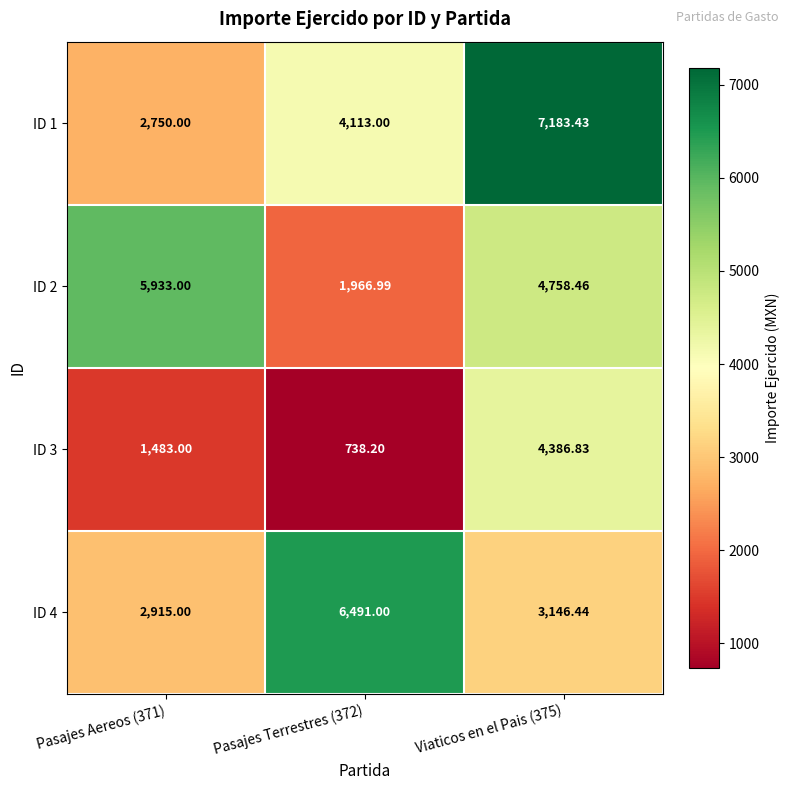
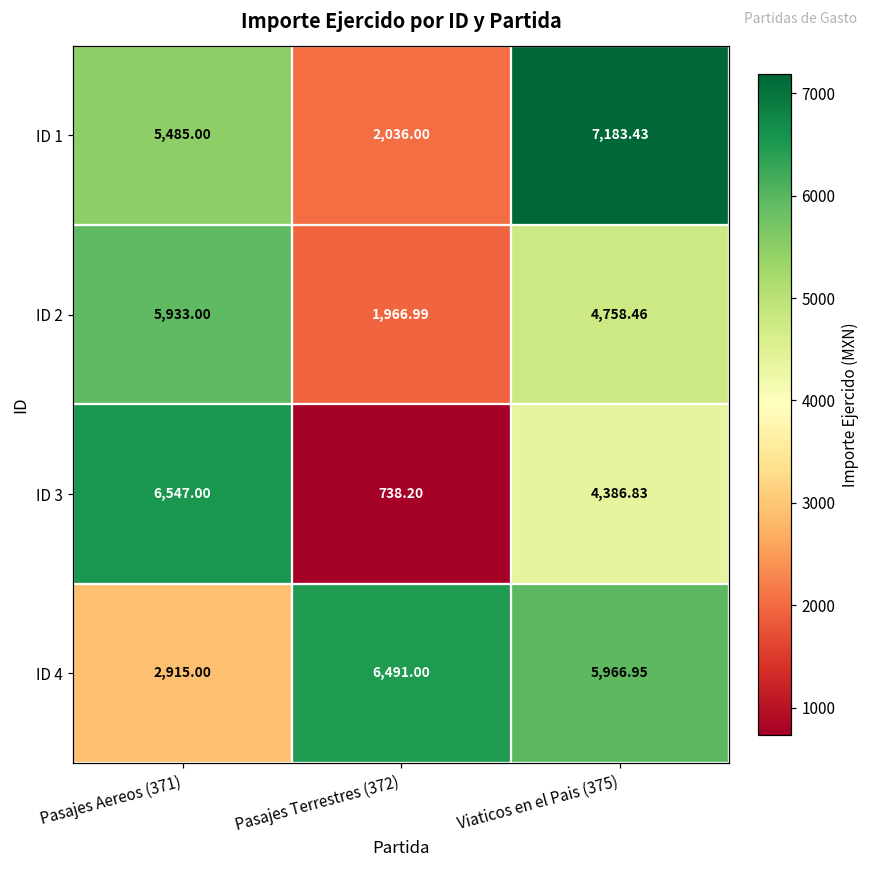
  {
    "ID 1": {
-     "Pasajes Aereos (371)": "2,750.00",
-     "Pasajes Terrestres (372)": "4,113.00",
+     "Pasajes Aereos (371)": "5,485.00",
+     "Pasajes Terrestres (372)": "2,036.00",
      "Viaticos en el Pais (375)": "7,183.43"
    },
    "ID 2": {
      "Pasajes Aereos (371)": "5,933.00",
      "Pasajes Terrestres (372)": "1,966.99",
      "Viaticos en el Pais (375)": "4,758.46"
    },
    "ID 3": {
-     "Pasajes Aereos (371)": "1,483.00",
+     "Pasajes Aereos (371)": "6,547.00",
      "Pasajes Terrestres (372)": "738.20",
      "Viaticos en el Pais (375)": "4,386.83"
    },
    "ID 4": {
      "Pasajes Aereos (371)": "2,915.00",
      "Pasajes Terrestres (372)": "6,491.00",
-     "Viaticos en el Pais (375)": "3,146.44"
+     "Viaticos en el Pais (375)": "5,966.95"
    }
  }
